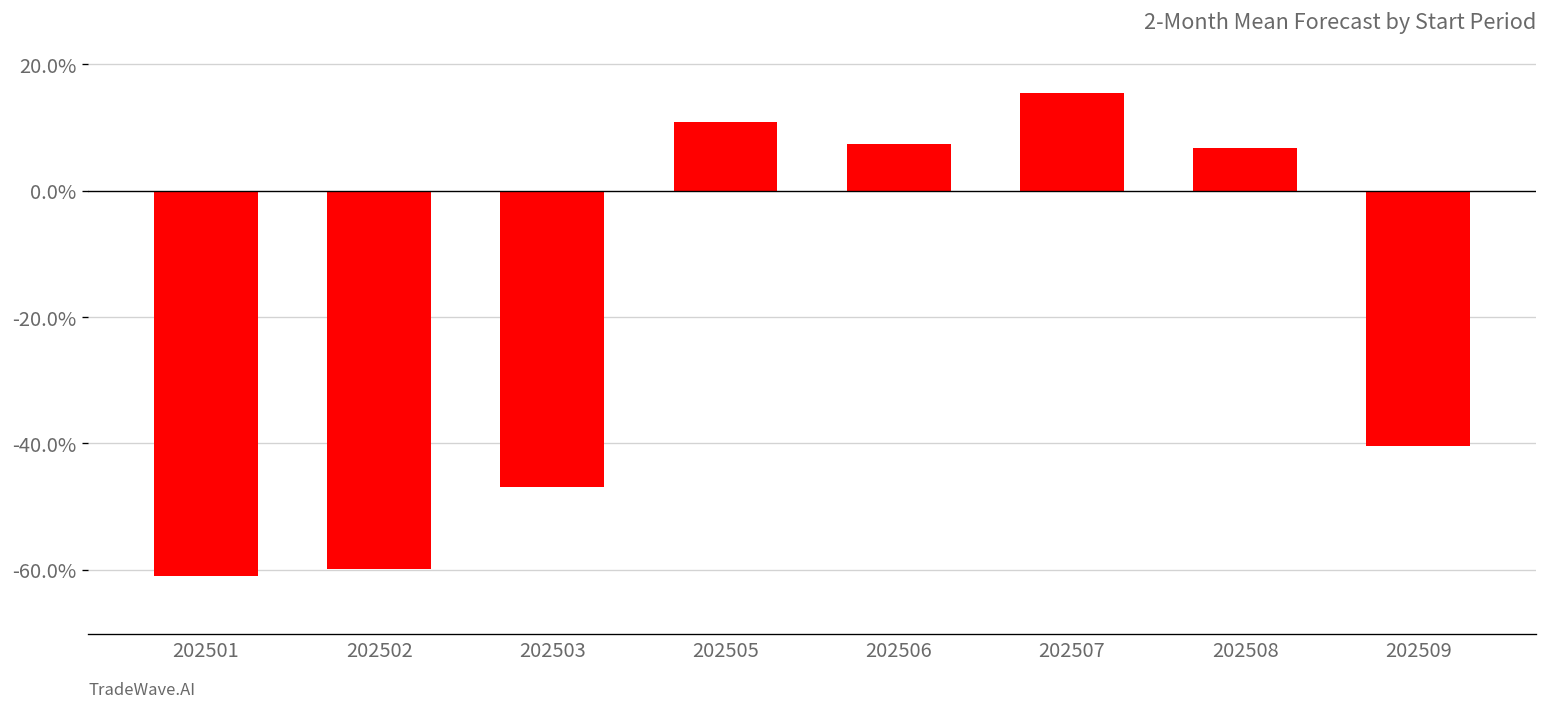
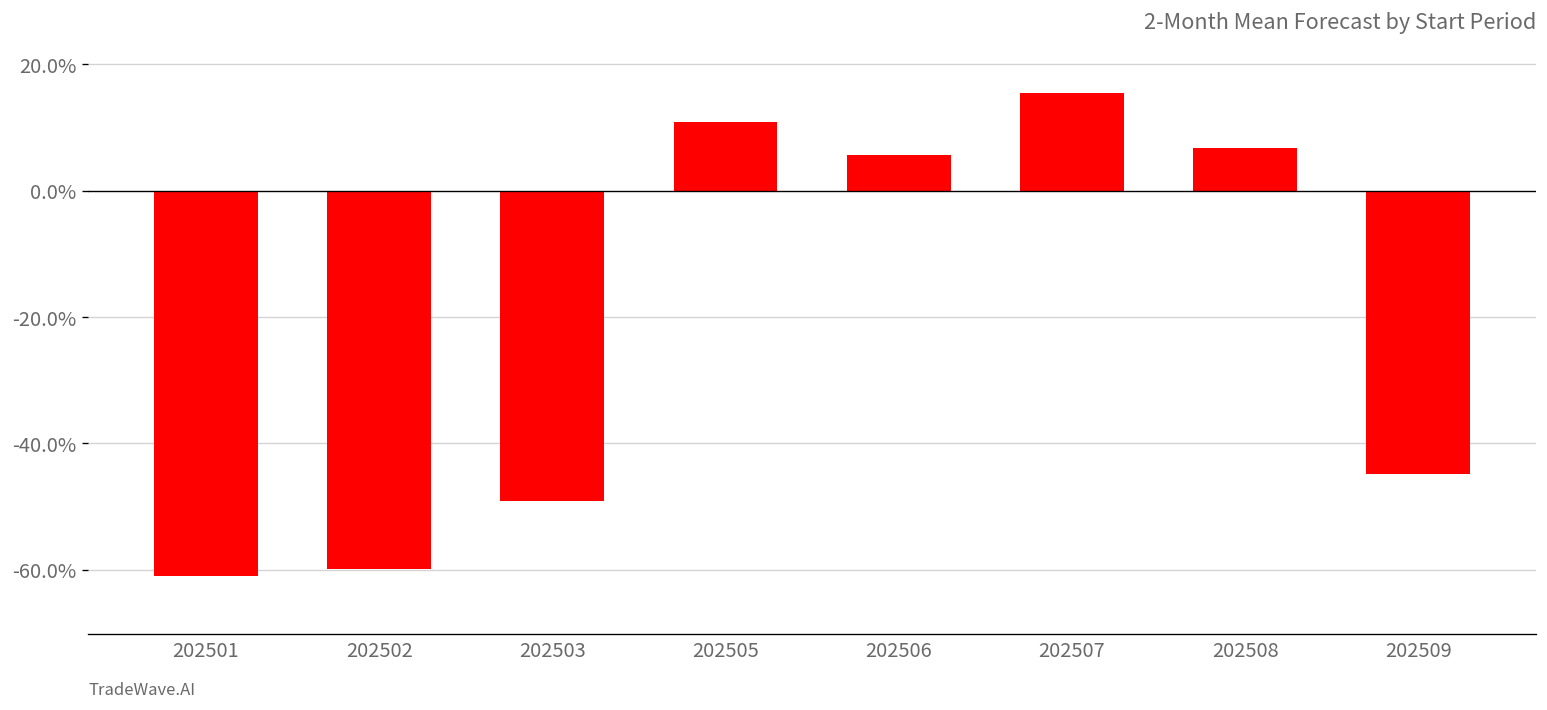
  {
    "202501": "-61%",
    "202502": "-60%",
-   "202503": "-47%",
+   "202503": "-49%",
    "202505": "11%",
-   "202506": "7%",
+   "202506": "6%",
    "202507": "15%",
    "202508": "7%",
-   "202509": "-40%"
+   "202509": "-45%"
  }
